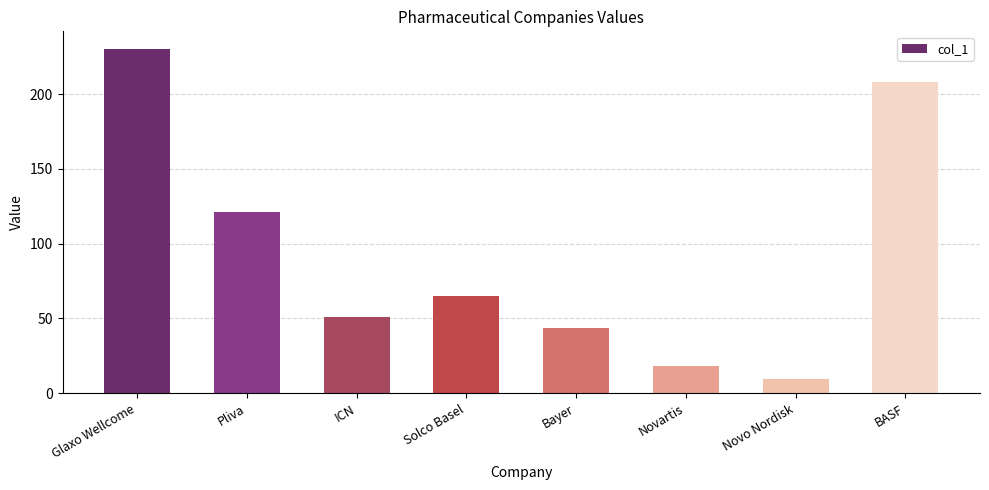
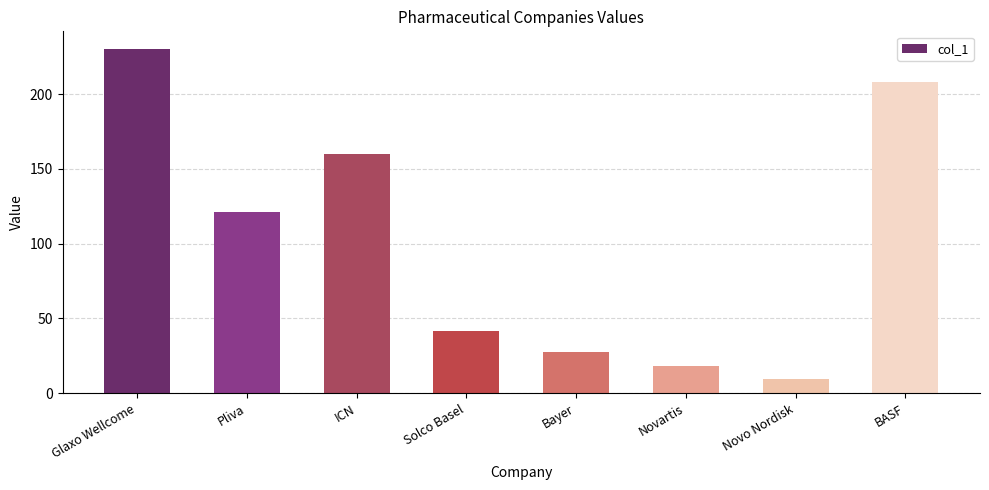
  {
    "Glaxo Wellcome": 230,
    "Pliva": 121,
-   "ICN": 51,
-   "Solco Basel": 65,
-   "Bayer": 44,
+   "ICN": 160,
+   "Solco Basel": 41,
+   "Bayer": 27,
    "Novartis": 18,
    "Novo Nordisk": 10,
    "BASF": 208
  }
